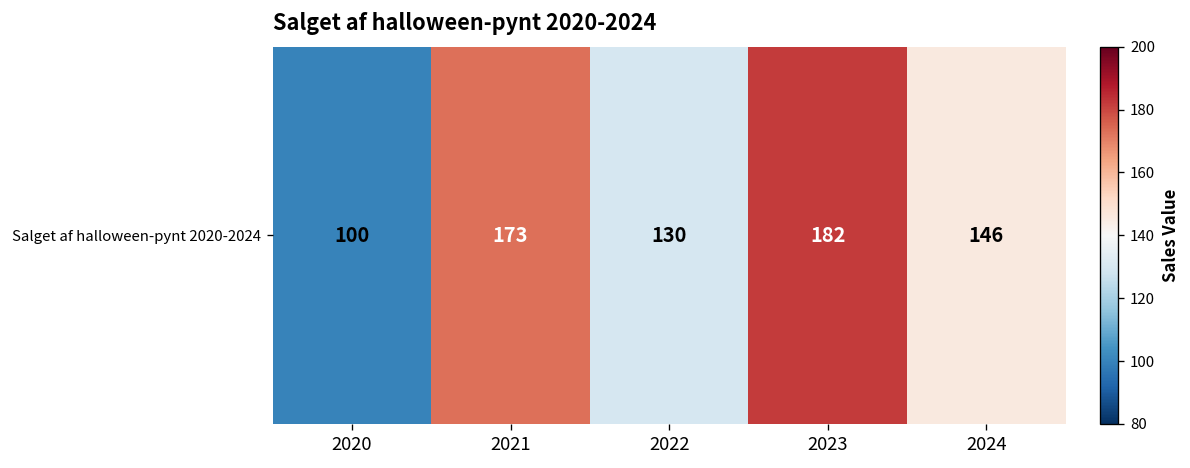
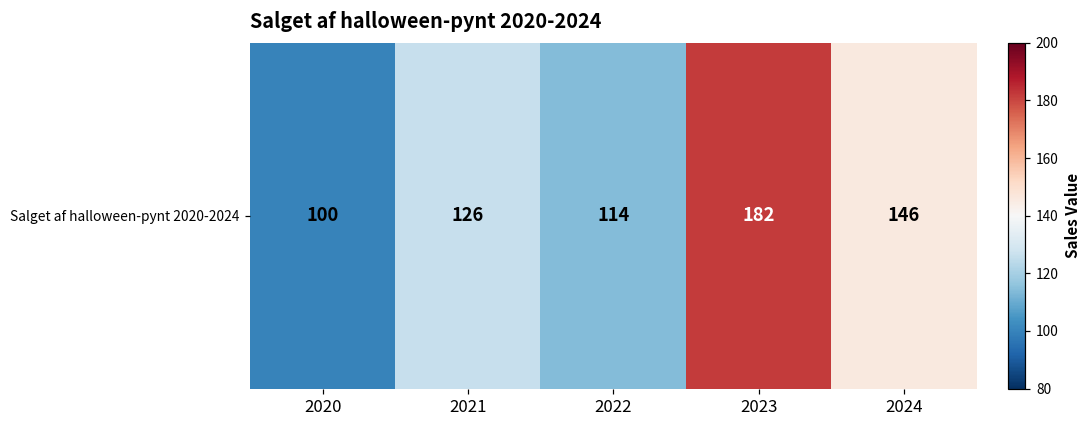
  {
    "Salget af halloween-pynt 2020-2024": {
      "2020": 100,
-     "2021": 173,
-     "2022": 130,
+     "2021": 126,
+     "2022": 114,
      "2023": 182,
      "2024": 146
    }
  }
